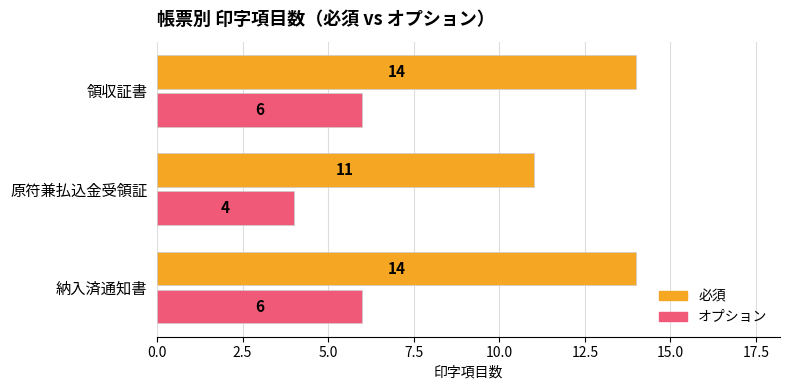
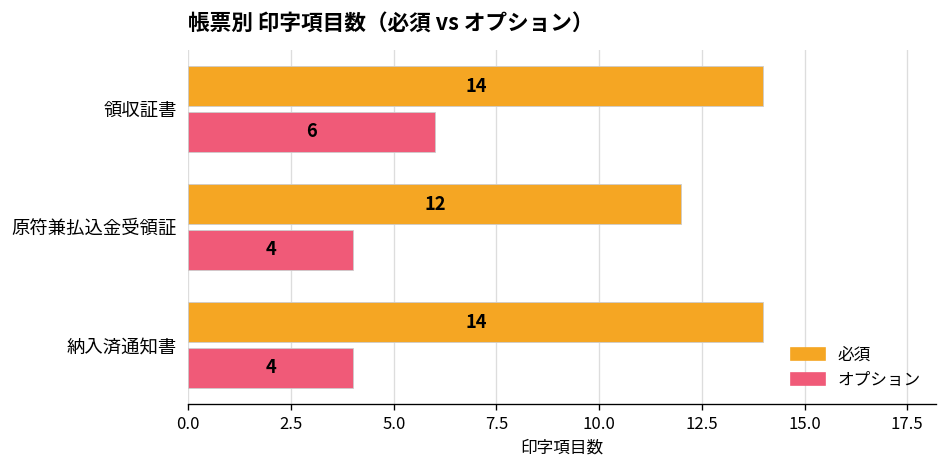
  {
    "必須": {
      "領収証書": 14,
-     "原符兼払込金受領証": 11,
+     "原符兼払込金受領証": 12,
      "納入済通知書": 14
    },
    "オプション": {
      "領収証書": 6,
      "原符兼払込金受領証": 4,
-     "納入済通知書": 6
+     "納入済通知書": 4
    }
  }
